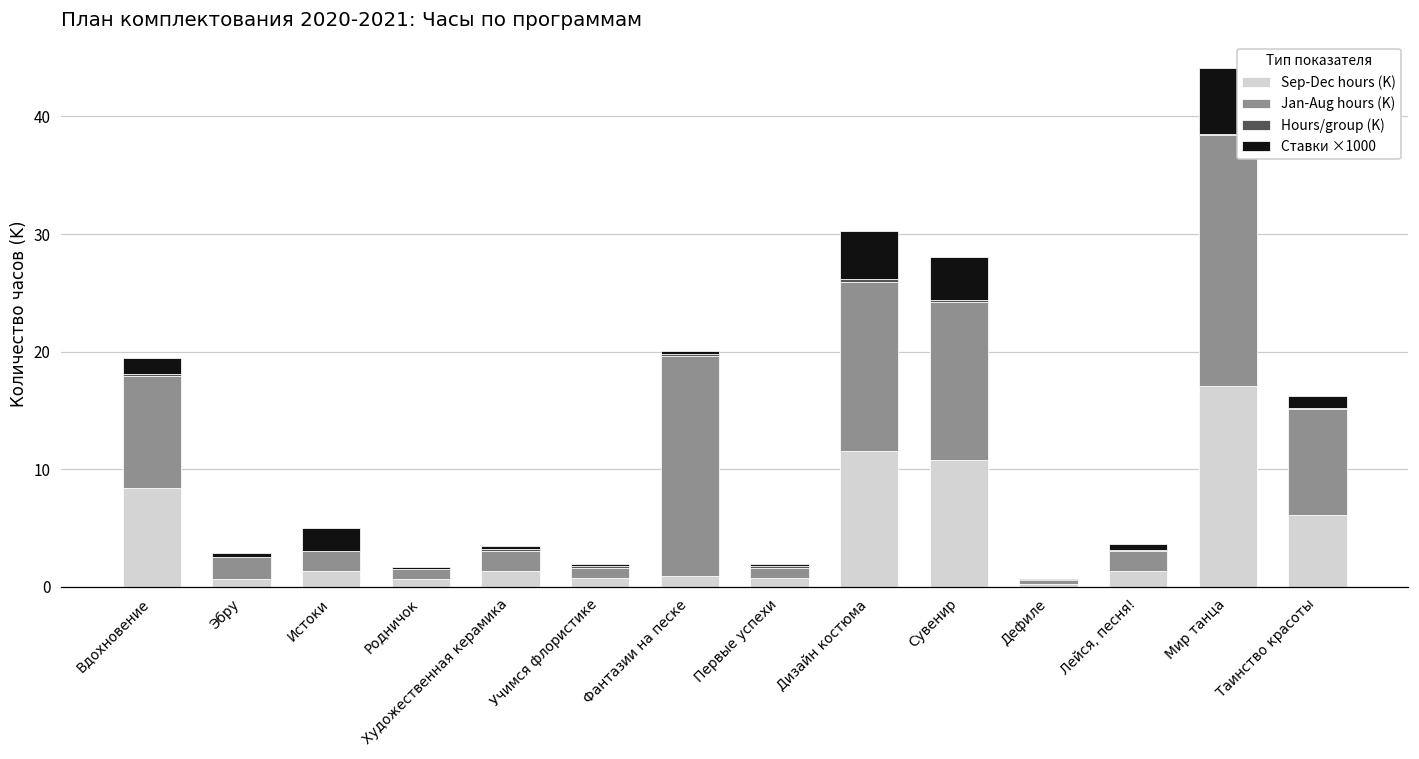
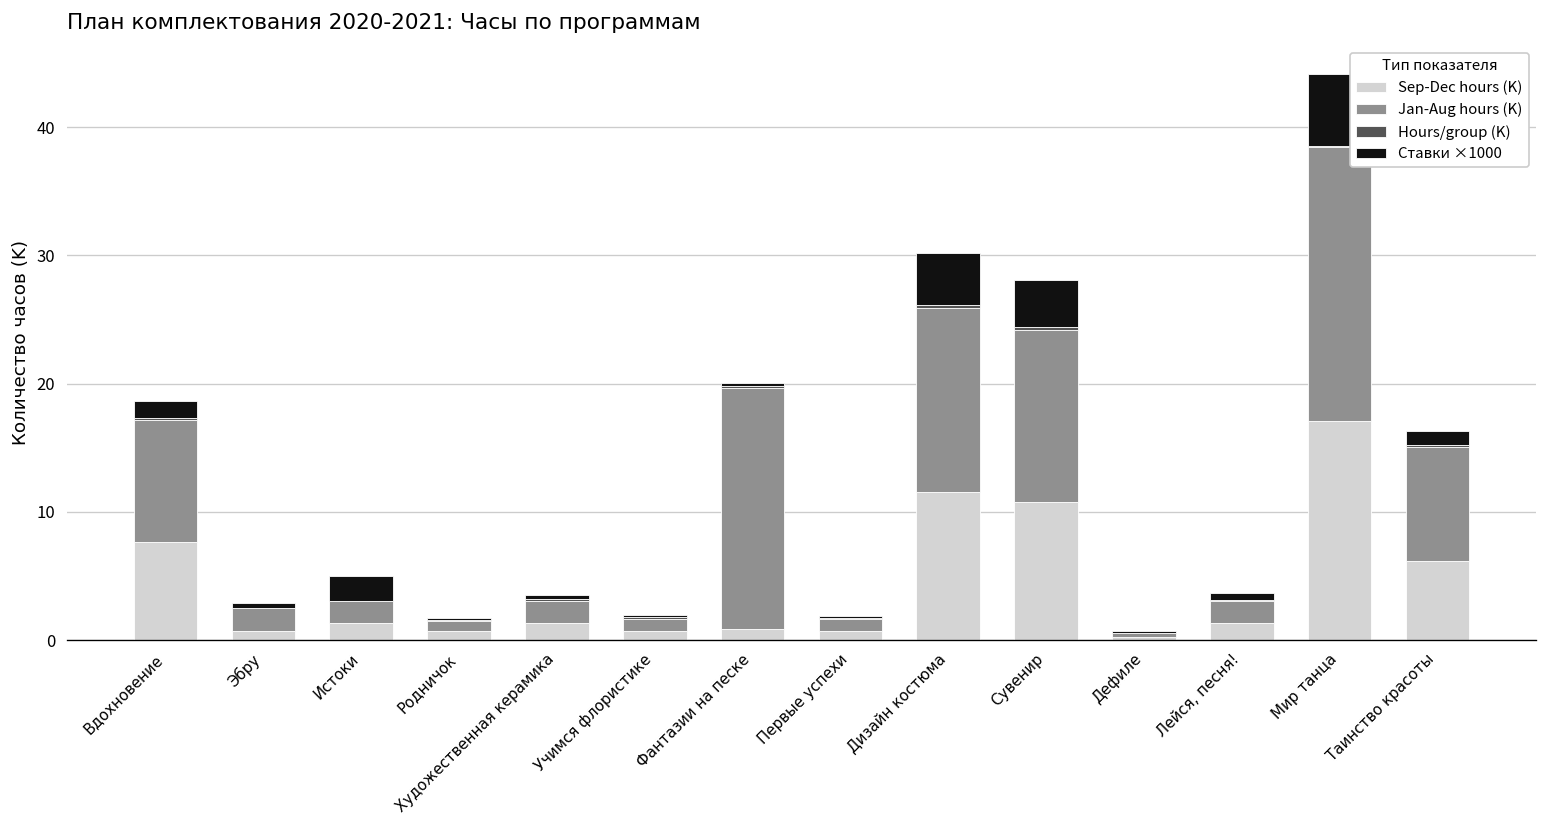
  {
    "Sep-Dec hours (K)": {
-     "Вдохновение": 8.4,
+     "Вдохновение": 7.6,
      "Эбру": 0.7,
      "Истоки": 1.3,
      "Родничок": 0.7,
      "Художественная керамика": 1.3,
      "Учимся флористике": 0.7,
      "Фантазии на песке": 0.9,
      "Первые успехи": 0.7,
      "Дизайн костюма": 11.5,
      "Сувенир": 10.8,
      "Дефиле": 0.2,
      "Лейся, песня!": 1.3,
      "Мир танца": 17.1,
      "Таинство красоты": 6.1
    },
    "Jan-Aug hours (K)": {
      "Вдохновение": 9.5,
      "Эбру": 1.8,
      "Истоки": 1.7,
      "Родничок": 0.8,
      "Художественная керамика": 1.7,
      "Учимся флористике": 0.9,
      "Фантазии на песке": 18.8,
      "Первые успехи": 0.9,
      "Дизайн костюма": 14.4,
      "Сувенир": 13.4,
      "Дефиле": 0.3,
      "Лейся, песня!": 1.7,
      "Мир танца": 21.4,
      "Таинство красоты": 9.0
    },
    "Ставки ×1000": {
      "Вдохновение": 1.4,
      "Эбру": 0.3,
      "Истоки": 1.9,
      "Художественная керамика": 0.3,
      "Дизайн костюма": 4.1,
      "Сувенир": 3.7,
      "Лейся, песня!": 0.5,
      "Мир танца": 5.7,
      "Таинство красоты": 1.0
    }
  }
